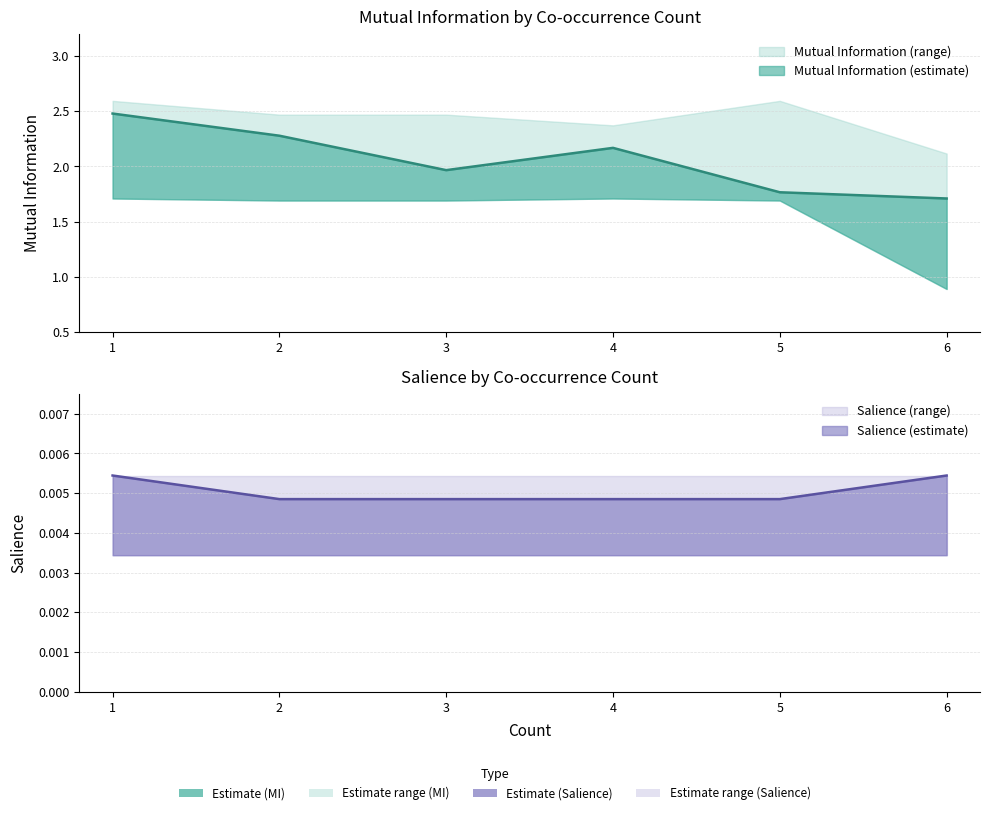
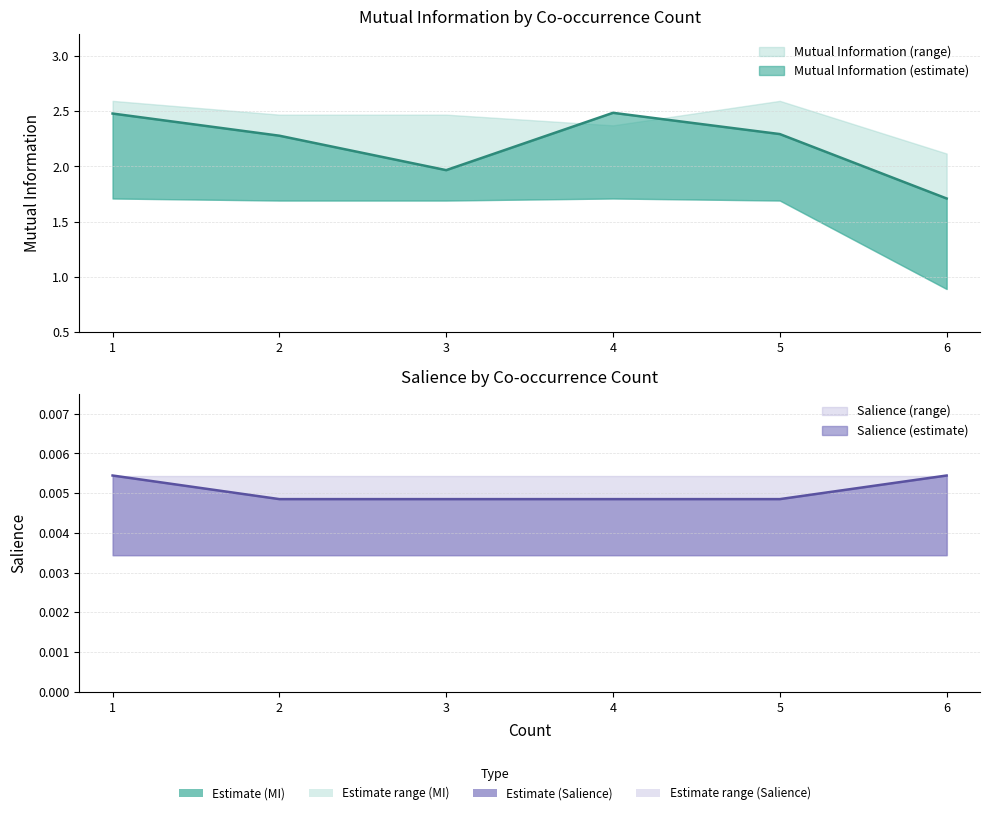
  {
    "Mutual Information by Co-occurrence Count": {
      "Mutual Information (estimate)": {
        "1": 2.48,
        "2": 2.28,
        "3": 1.97,
-       "4": 2.17,
-       "5": 1.77,
+       "4": 2.49,
+       "5": 2.29,
        "6": 1.71
      }
    },
    "Salience by Co-occurrence Count": {
      "Salience (estimate)": {
        "2": 0.0049,
        "3": 0.0049,
        "4": 0.0049,
        "5": 0.0049
      },
      "Salience (range)": {
        "2": 0.0054,
        "3": 0.0054,
        "4": 0.0054,
        "5": 0.0054
      }
    }
  }
